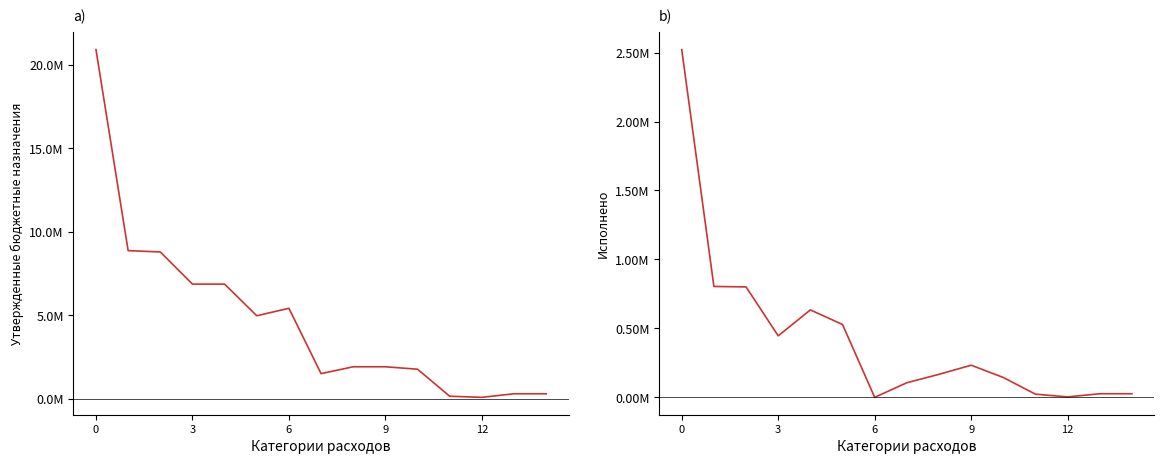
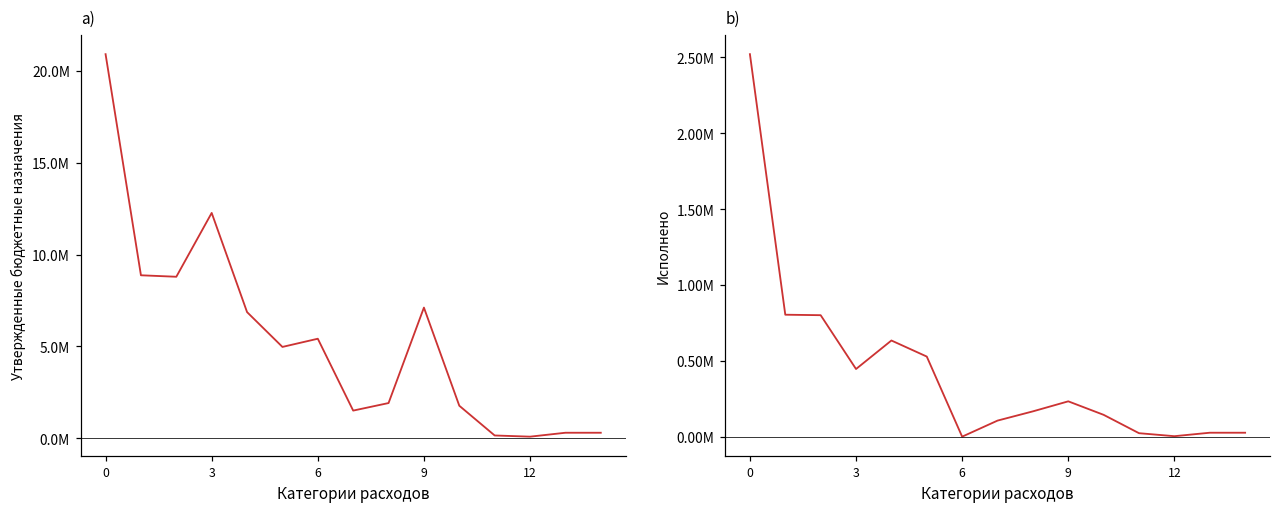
  {
    "a)": {
      "0": "20.9М",
-     "3": "6.9М",
+     "3": "12.3М",
      "6": "5.4М",
-     "9": "1.9М",
+     "9": "7.1М",
      "12": "0.1М"
    },
    "b)": {
      "0": "2.52М",
      "3": "0.45М",
      "6": "0.00М",
      "9": "0.23М",
      "12": "0.00М"
    }
  }
